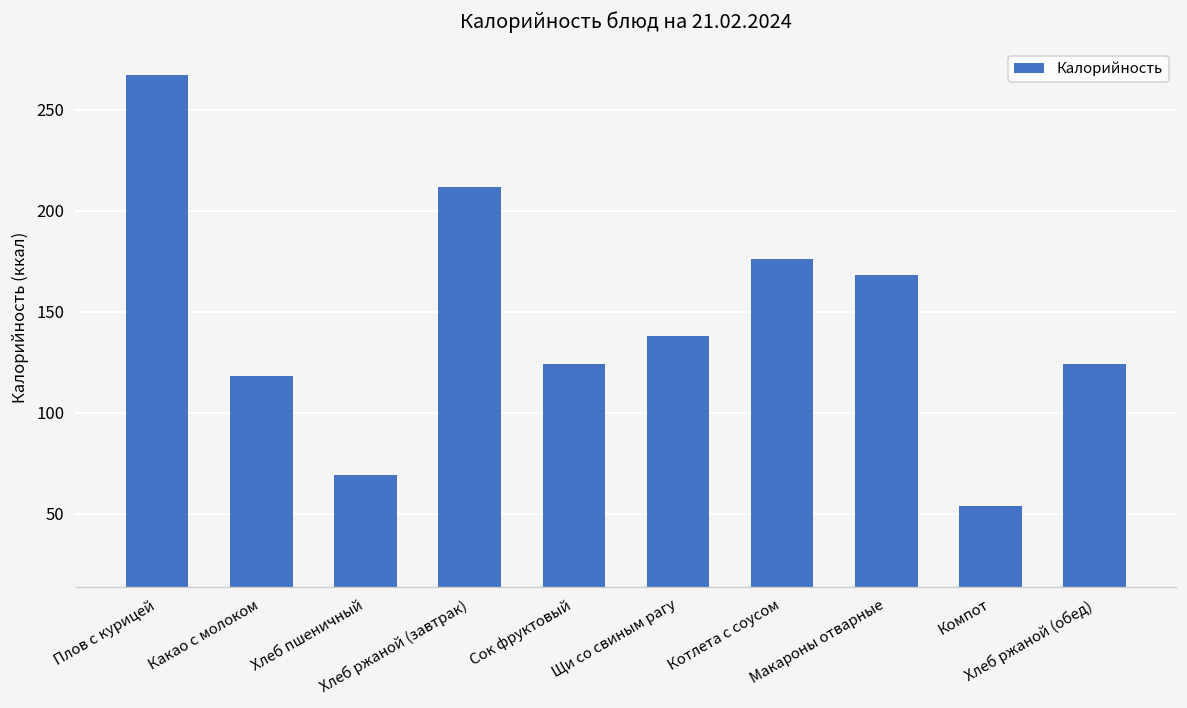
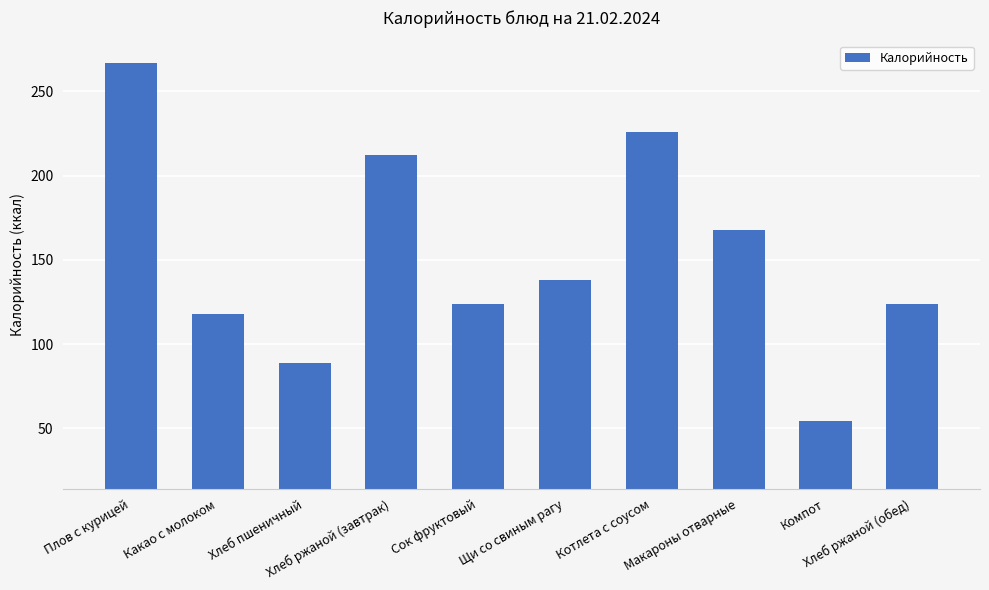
  {
    "Плов с курицей": 267,
    "Какао с молоком": 118,
-   "Хлеб пшеничный": 69,
+   "Хлеб пшеничный": 89,
    "Хлеб ржаной (завтрак)": 212,
    "Сок фруктовый": 124,
    "Щи со свиным рагу": 138,
-   "Котлета с соусом": 176,
+   "Котлета с соусом": 226,
    "Макароны отварные": 168,
    "Компот": 54,
    "Хлеб ржаной (обед)": 124
  }
